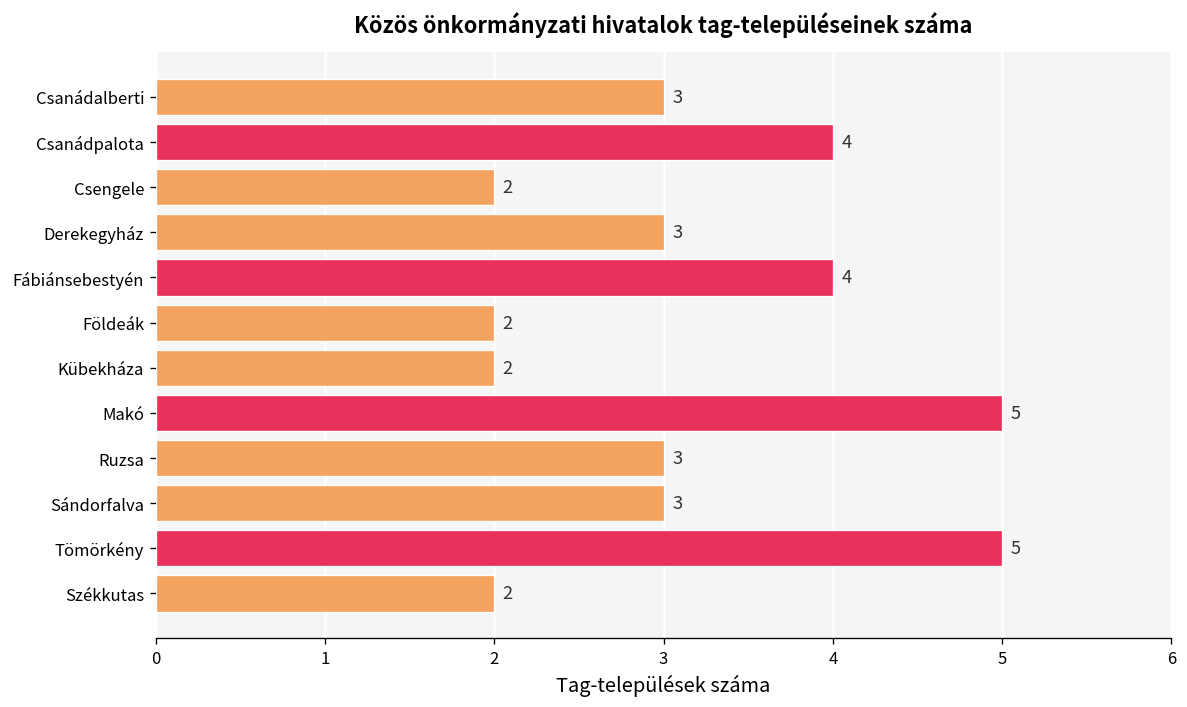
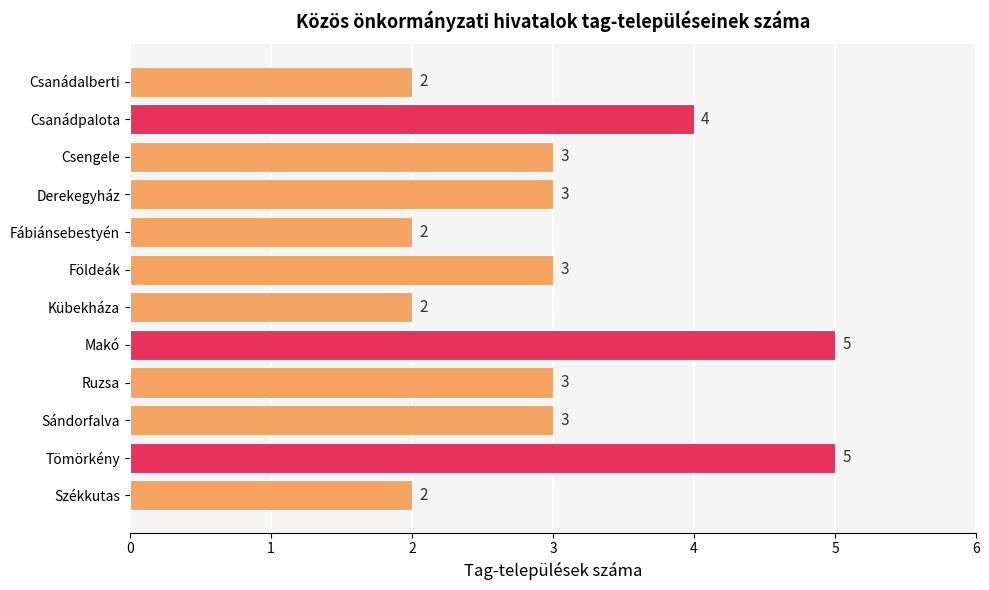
  {
-   "Csanádalberti": 3,
+   "Csanádalberti": 2,
    "Csanádpalota": 4,
-   "Csengele": 2,
+   "Csengele": 3,
    "Derekegyház": 3,
-   "Fábiánsebestyén": 4,
-   "Földeák": 2,
+   "Fábiánsebestyén": 2,
+   "Földeák": 3,
    "Kübekháza": 2,
    "Makó": 5,
    "Ruzsa": 3,
    "Sándorfalva": 3,
    "Tömörkény": 5,
    "Székkutas": 2
  }
